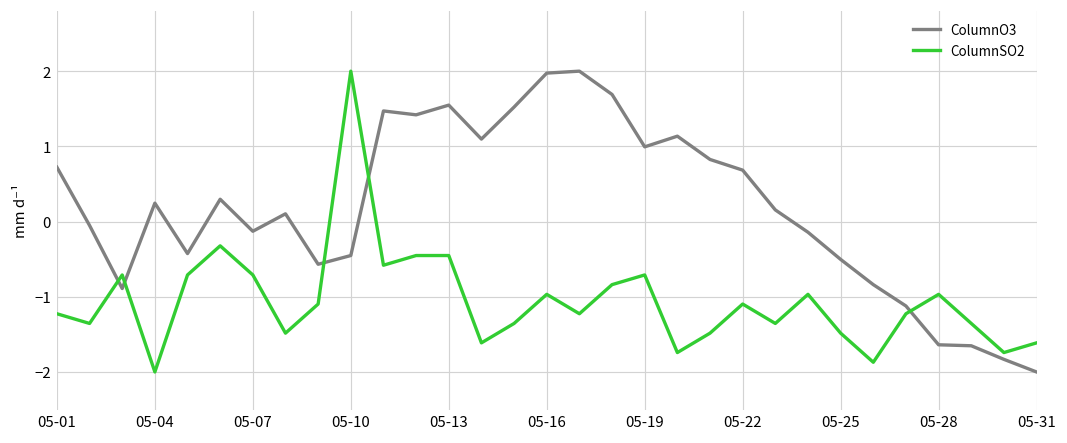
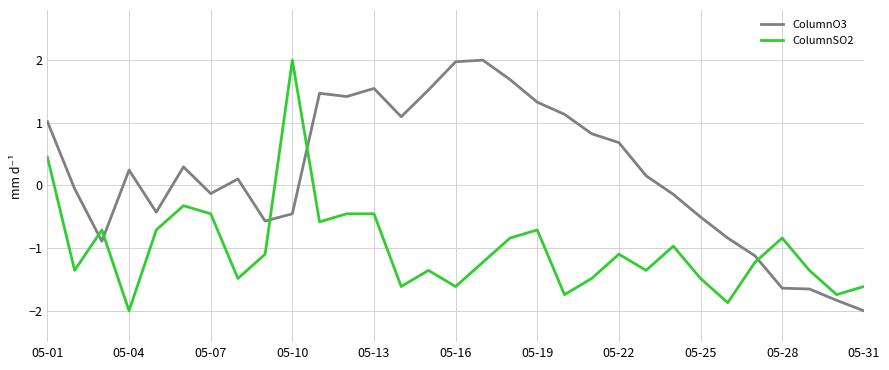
  {
    "ColumnO3": {
-     "05-01": 0.7,
+     "05-01": 1.0,
      "05-04": 0.2,
      "05-07": -0.1,
      "05-10": -0.5,
      "05-13": 1.5,
      "05-16": 2.0,
-     "05-19": 1.0,
+     "05-19": 1.3,
      "05-22": 0.7,
      "05-25": -0.5,
      "05-28": -1.6,
      "05-31": -2.0
    },
    "ColumnSO2": {
-     "05-01": -1.2,
+     "05-01": 0.5,
      "05-04": -2.0,
-     "05-07": -0.7,
+     "05-07": -0.5,
      "05-10": 2.0,
      "05-13": -0.5,
-     "05-16": -1.0,
+     "05-16": -1.6,
      "05-19": -0.7,
      "05-22": -1.1,
      "05-25": -1.5,
-     "05-28": -1.0,
+     "05-28": -0.8,
      "05-31": -1.6
    }
  }
